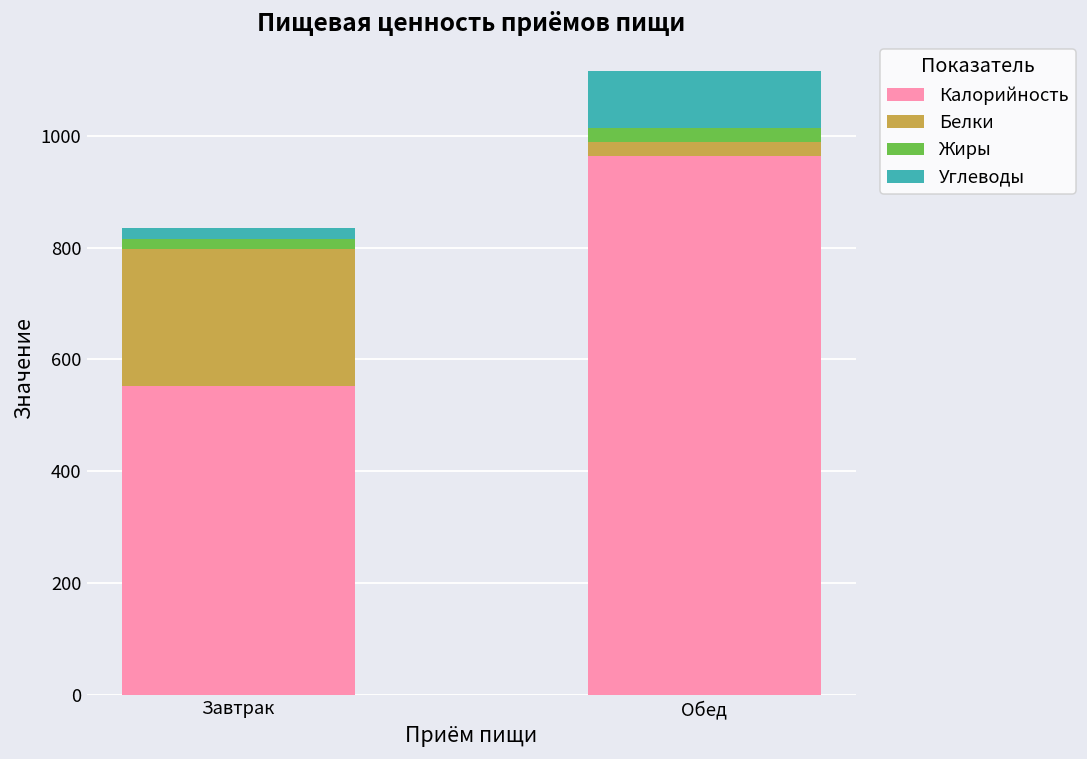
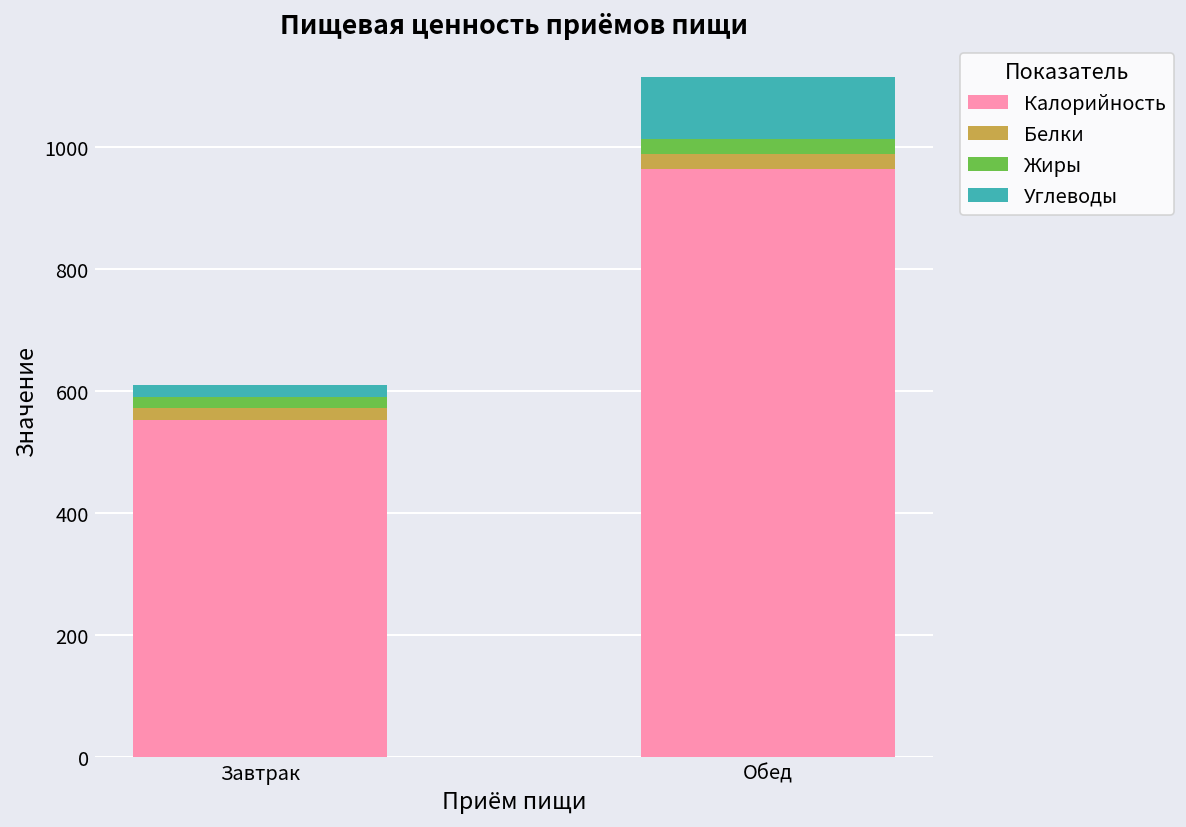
  {
    "Калорийность": {
      "Завтрак": 550,
      "Обед": 960
    },
    "Белки": {
-     "Завтрак": 240,
+     "Завтрак": 20,
      "Обед": 30
    },
    "Жиры": {
      "Завтрак": 20,
      "Обед": 30
    },
    "Углеводы": {
      "Завтрак": 20,
      "Обед": 100
    }
  }
